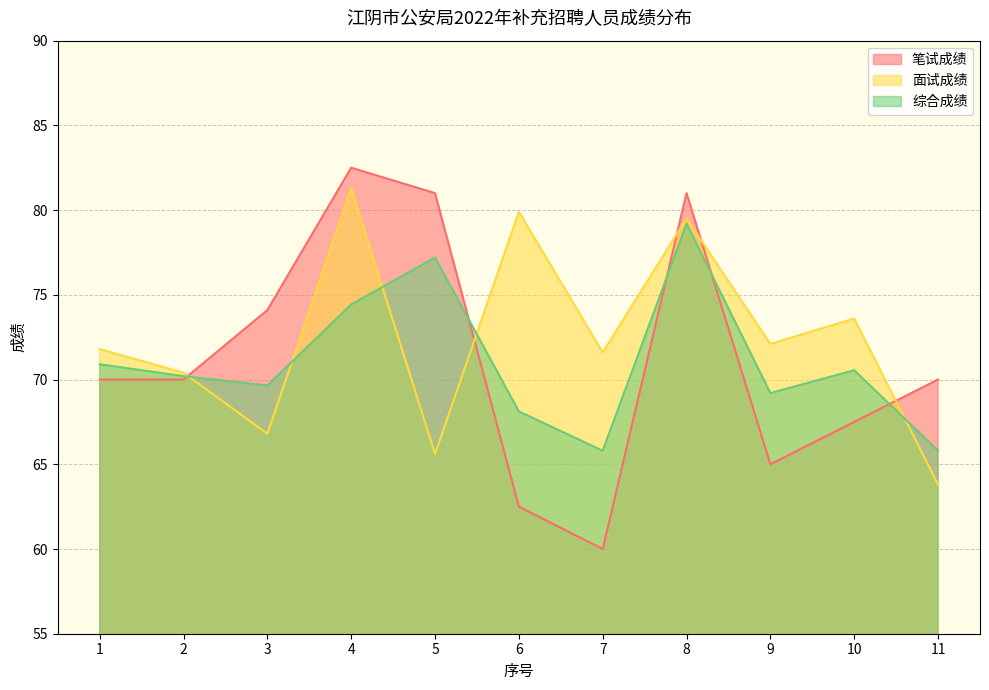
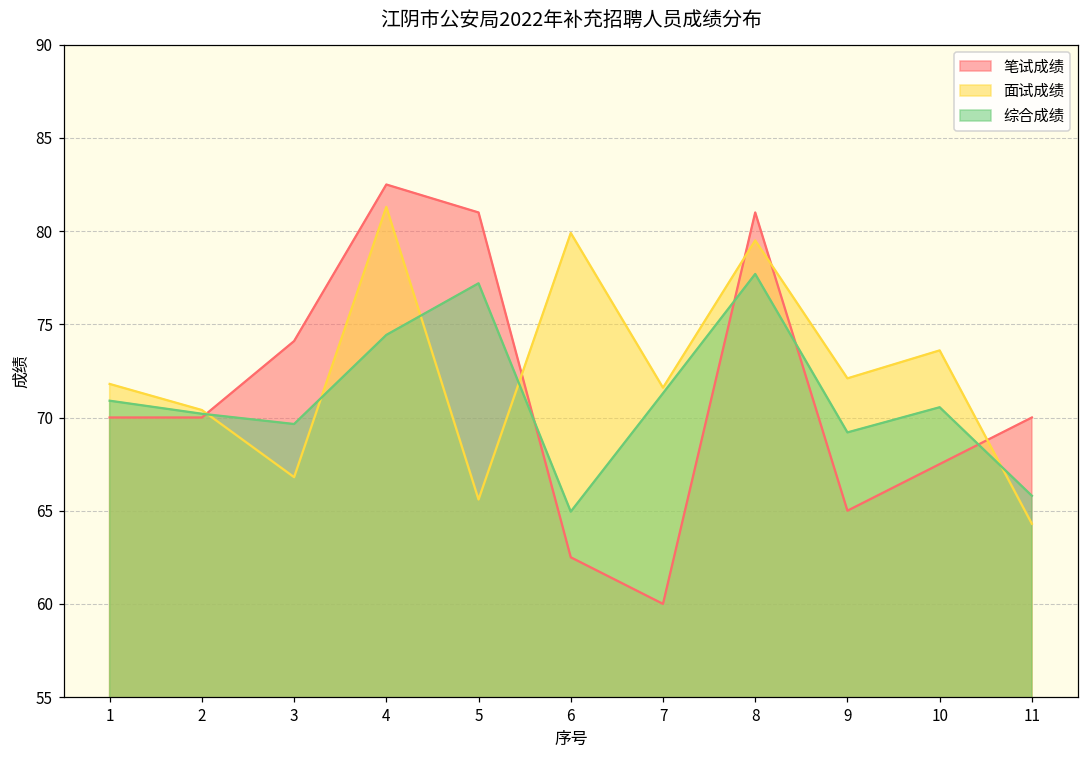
  {
    "笔试成绩": {
      "1": 70.0,
      "2": 70.0,
      "3": 74.1,
      "4": 82.5,
      "5": 81.0,
      "6": 62.5,
      "7": 60.0,
      "8": 81.0,
      "9": 65.0,
      "10": 67.5,
      "11": 70.0
    },
    "面试成绩": {
      "1": 71.8,
      "2": 70.4,
      "3": 66.8,
      "4": 81.3,
      "5": 65.6,
      "6": 79.9,
      "7": 71.6,
      "8": 79.5,
      "9": 72.1,
      "10": 73.6,
-     "11": 63.8
+     "11": 64.3
    },
    "综合成绩": {
      "1": 70.9,
      "2": 70.2,
      "3": 69.7,
      "4": 74.4,
      "5": 77.2,
-     "6": 68.1,
-     "7": 65.8,
-     "8": 79.2,
+     "6": 65.0,
+     "7": 71.3,
+     "8": 77.7,
      "9": 69.2,
      "10": 70.6,
      "11": 65.8
    }
  }
